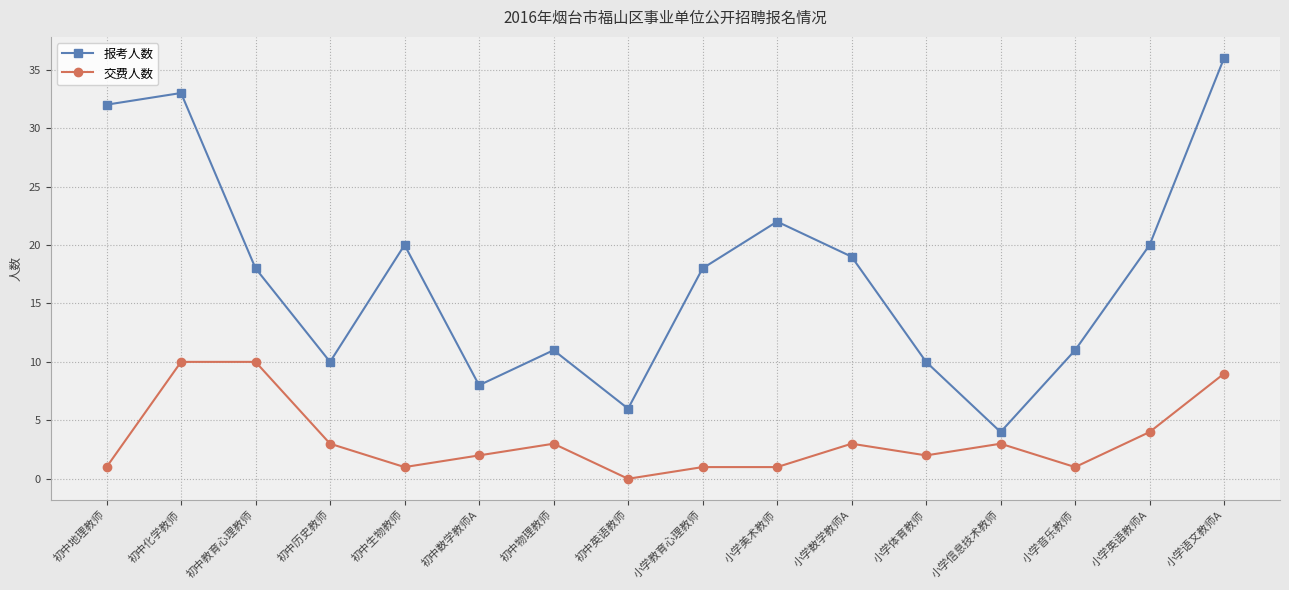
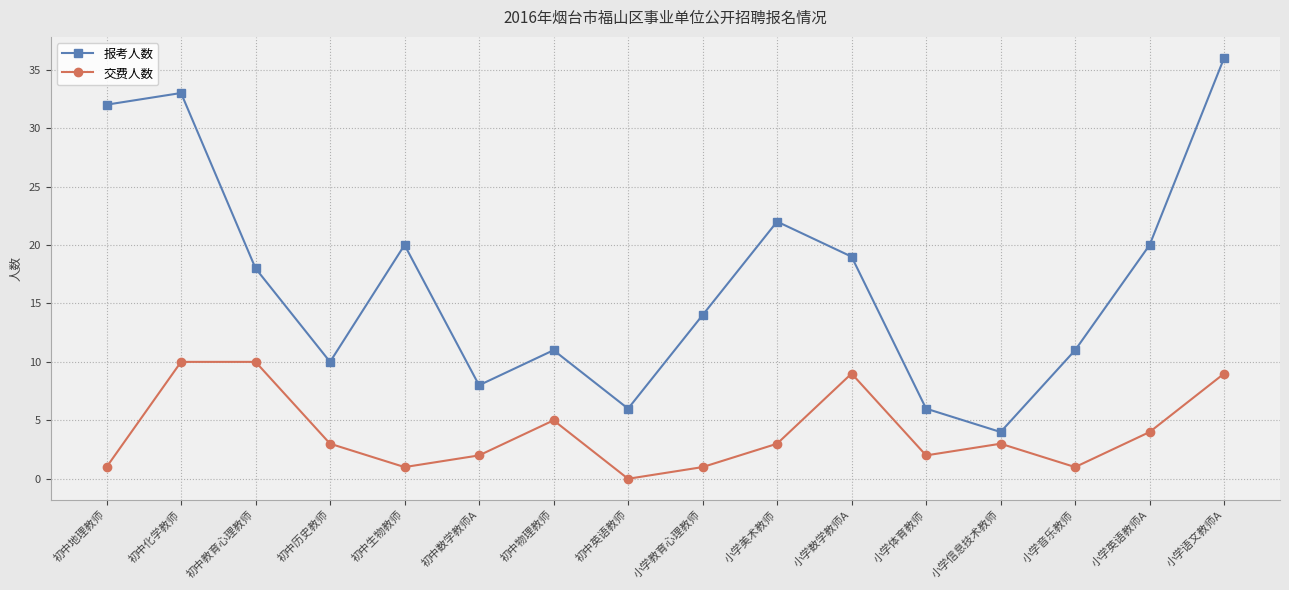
  {
    "报考人数": {
      "初中地理教师": 32,
      "初中化学教师": 33,
      "初中教育心理教师": 18,
      "初中历史教师": 10,
      "初中生物教师": 20,
      "初中数学教师A": 8,
      "初中物理教师": 11,
      "初中英语教师": 6,
-     "小学教育心理教师": 18,
+     "小学教育心理教师": 14,
      "小学美术教师": 22,
      "小学数学教师A": 19,
-     "小学体育教师": 10,
+     "小学体育教师": 6,
      "小学信息技术教师": 4,
      "小学音乐教师": 11,
      "小学英语教师A": 20,
      "小学语文教师A": 36
    },
    "交费人数": {
      "初中地理教师": 1,
      "初中化学教师": 10,
      "初中教育心理教师": 10,
      "初中历史教师": 3,
      "初中生物教师": 1,
      "初中数学教师A": 2,
-     "初中物理教师": 3,
+     "初中物理教师": 5,
      "初中英语教师": 0,
      "小学教育心理教师": 1,
-     "小学美术教师": 1,
-     "小学数学教师A": 3,
+     "小学美术教师": 3,
+     "小学数学教师A": 9,
      "小学体育教师": 2,
      "小学信息技术教师": 3,
      "小学音乐教师": 1,
      "小学英语教师A": 4,
      "小学语文教师A": 9
    }
  }
